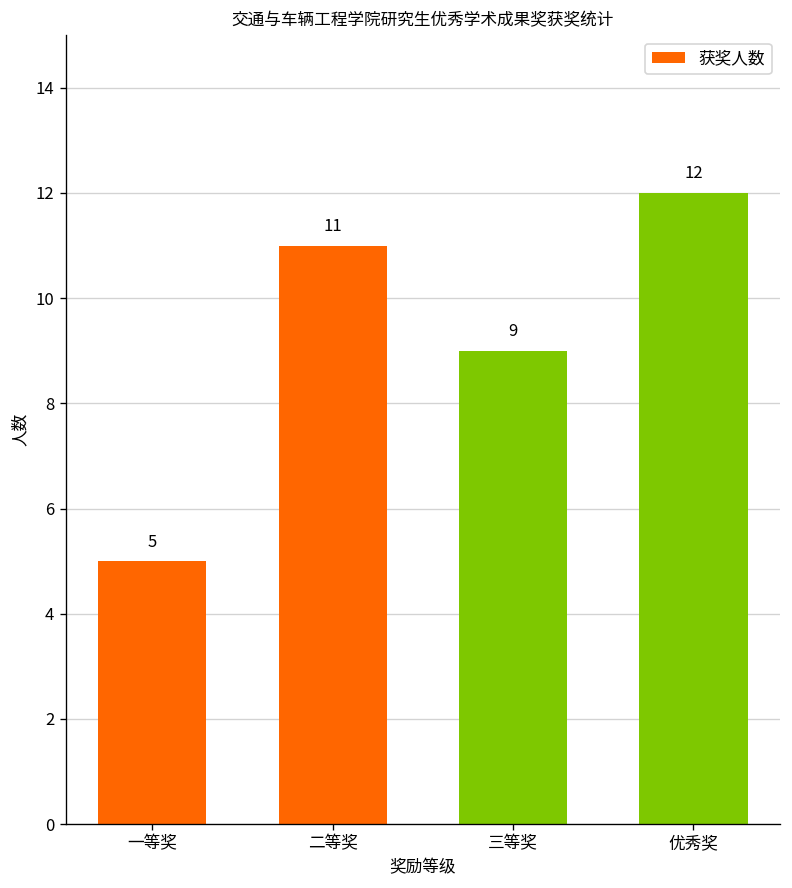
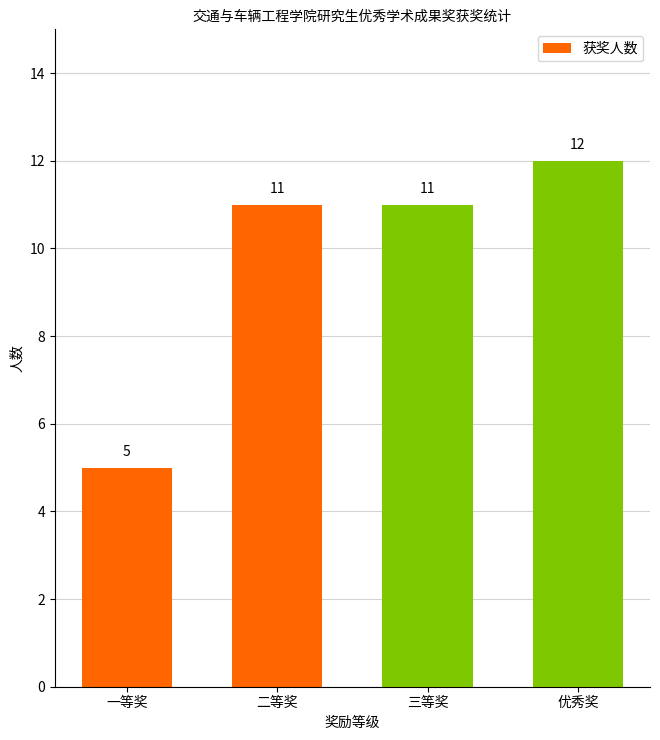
  {
    "一等奖": 5,
    "二等奖": 11,
-   "三等奖": 9,
+   "三等奖": 11,
    "优秀奖": 12
  }
